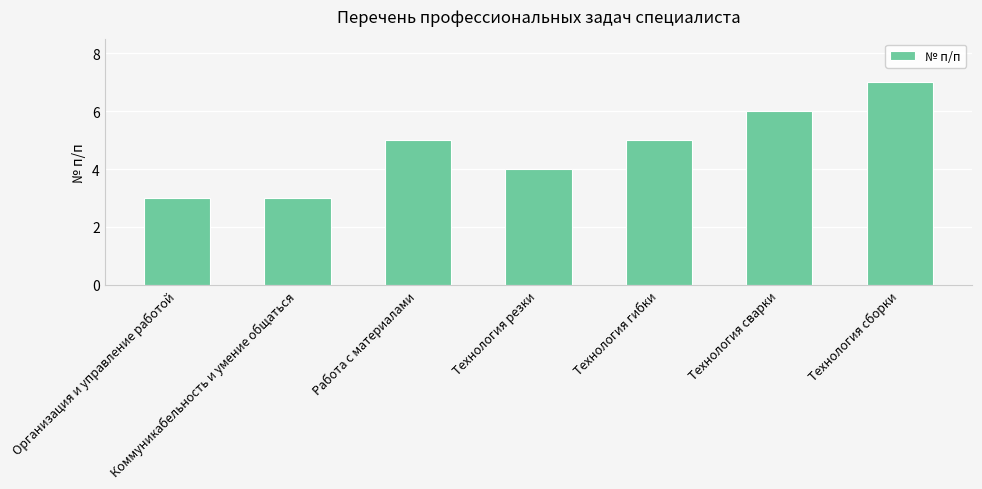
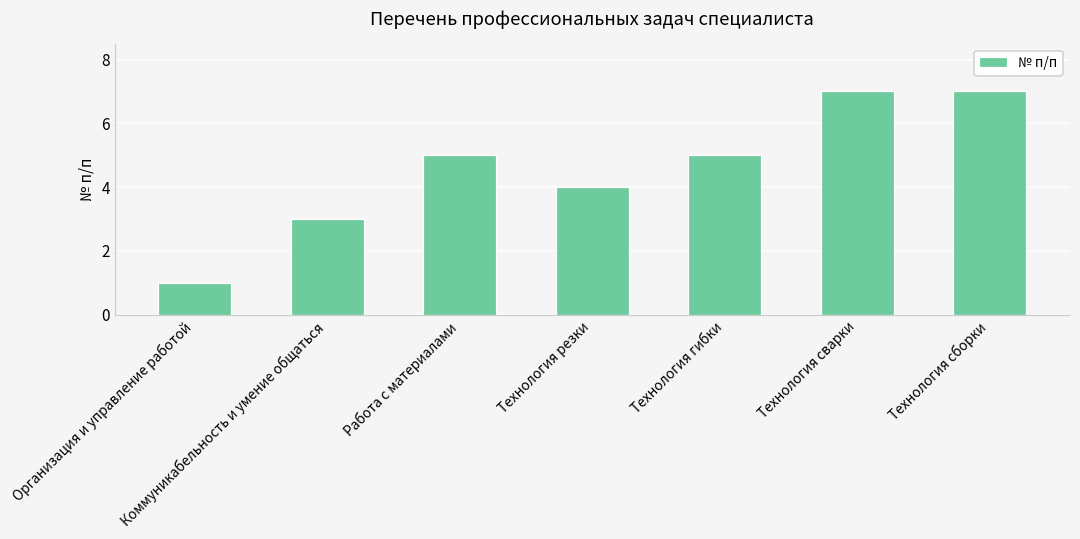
  {
-   "Организация и управление работой": 3,
+   "Организация и управление работой": 1,
    "Коммуникабельность и умение общаться": 3,
    "Работа с материалами": 5,
    "Технология резки": 4,
    "Технология гибки": 5,
-   "Технология сварки": 6,
+   "Технология сварки": 7,
    "Технология сборки": 7
  }
